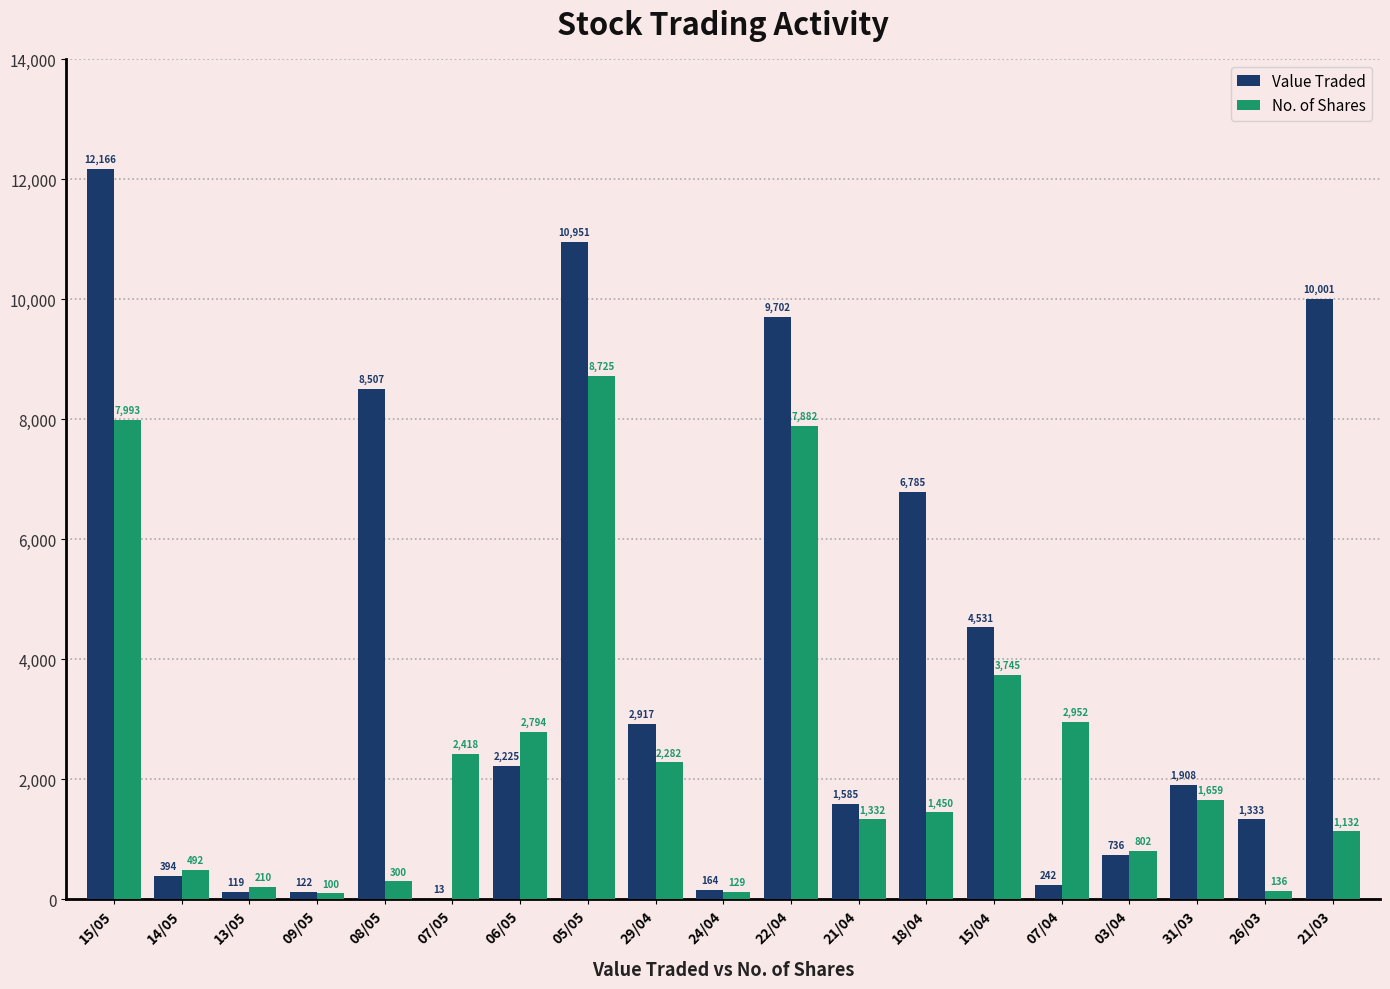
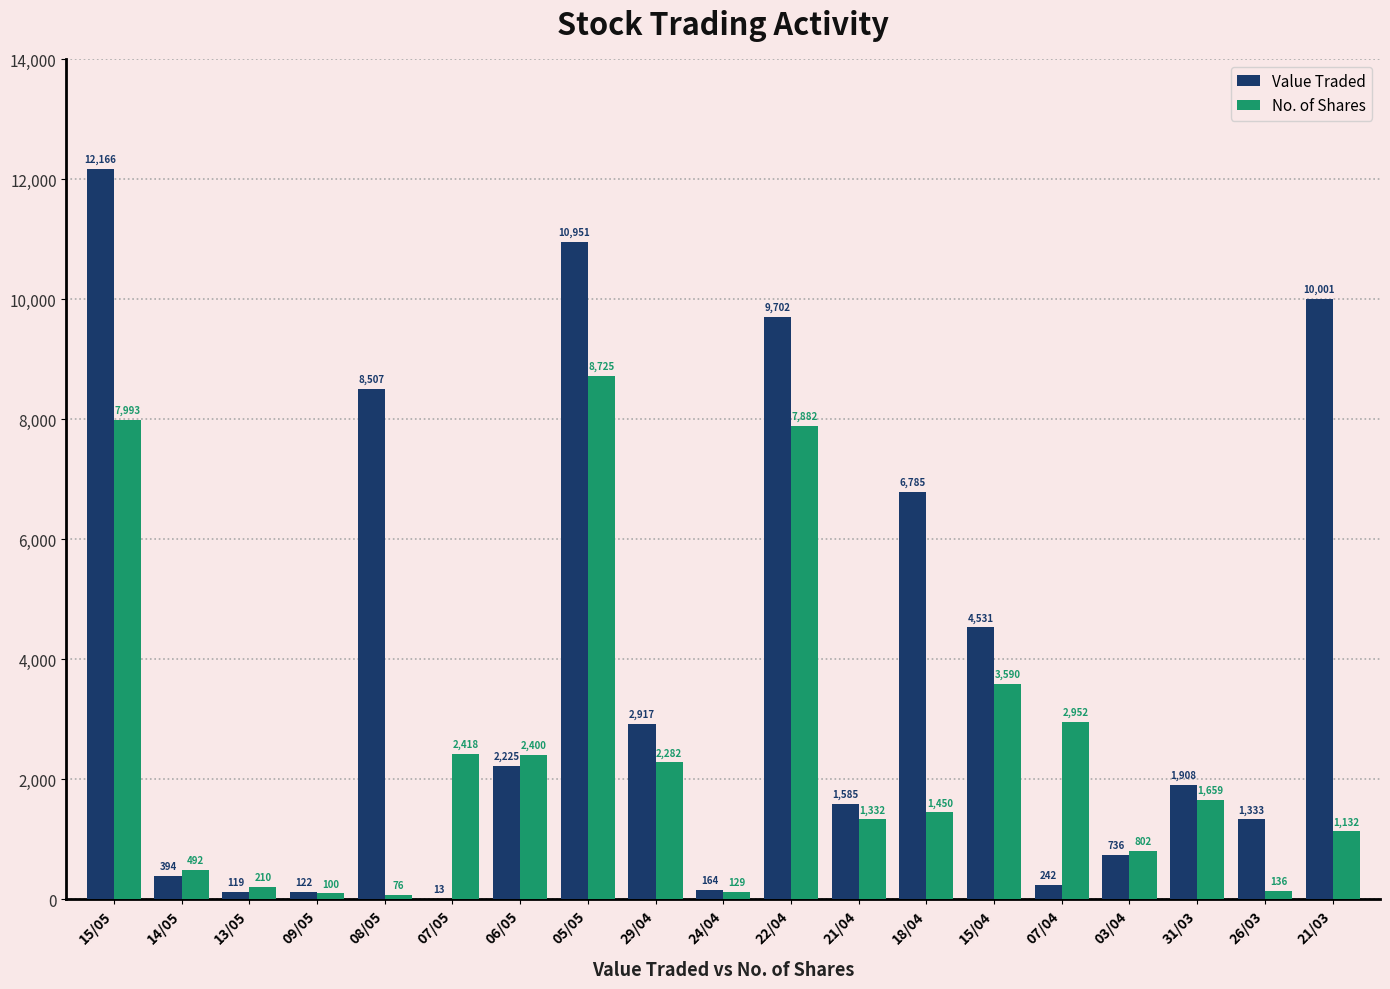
  {
    "Value Traded": {
      "15/05": "12,166",
      "14/05": "394",
      "13/05": "119",
      "09/05": "122",
      "08/05": "8,507",
      "07/05": "13",
      "06/05": "2,225",
      "05/05": "10,951",
      "29/04": "2,917",
      "24/04": "164",
      "22/04": "9,702",
      "21/04": "1,585",
      "18/04": "6,785",
      "15/04": "4,531",
      "07/04": "242",
      "03/04": "736",
      "31/03": "1,908",
      "26/03": "1,333",
      "21/03": "10,001"
    },
    "No. of Shares": {
      "15/05": "7,993",
      "14/05": "492",
      "13/05": "210",
      "09/05": "100",
-     "08/05": "300",
+     "08/05": "76",
      "07/05": "2,418",
-     "06/05": "2,794",
+     "06/05": "2,400",
      "05/05": "8,725",
      "29/04": "2,282",
      "24/04": "129",
      "22/04": "7,882",
      "21/04": "1,332",
      "18/04": "1,450",
-     "15/04": "3,745",
+     "15/04": "3,590",
      "07/04": "2,952",
      "03/04": "802",
      "31/03": "1,659",
      "26/03": "136",
      "21/03": "1,132"
    }
  }
